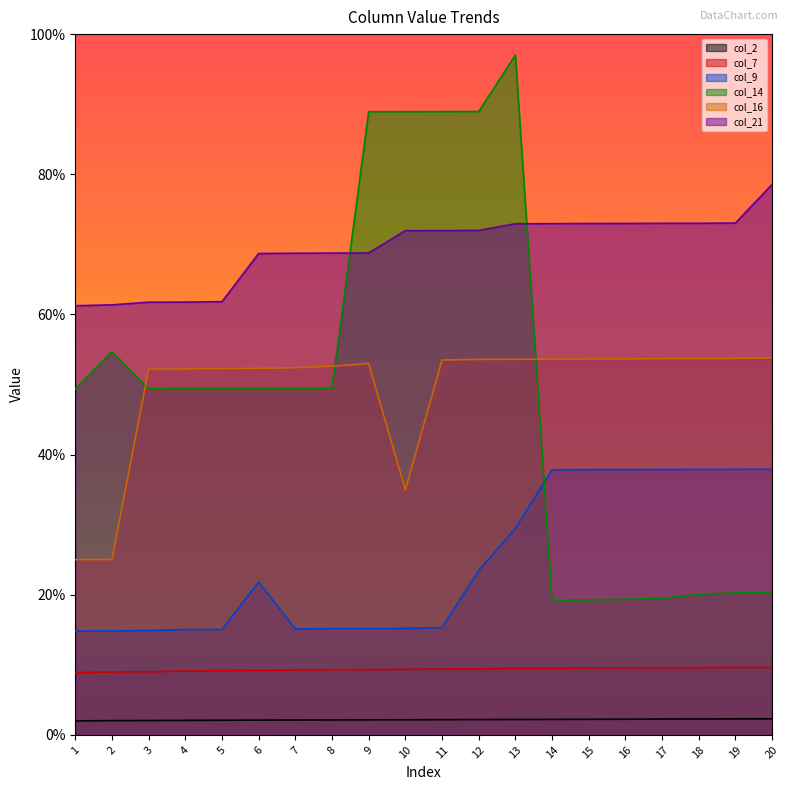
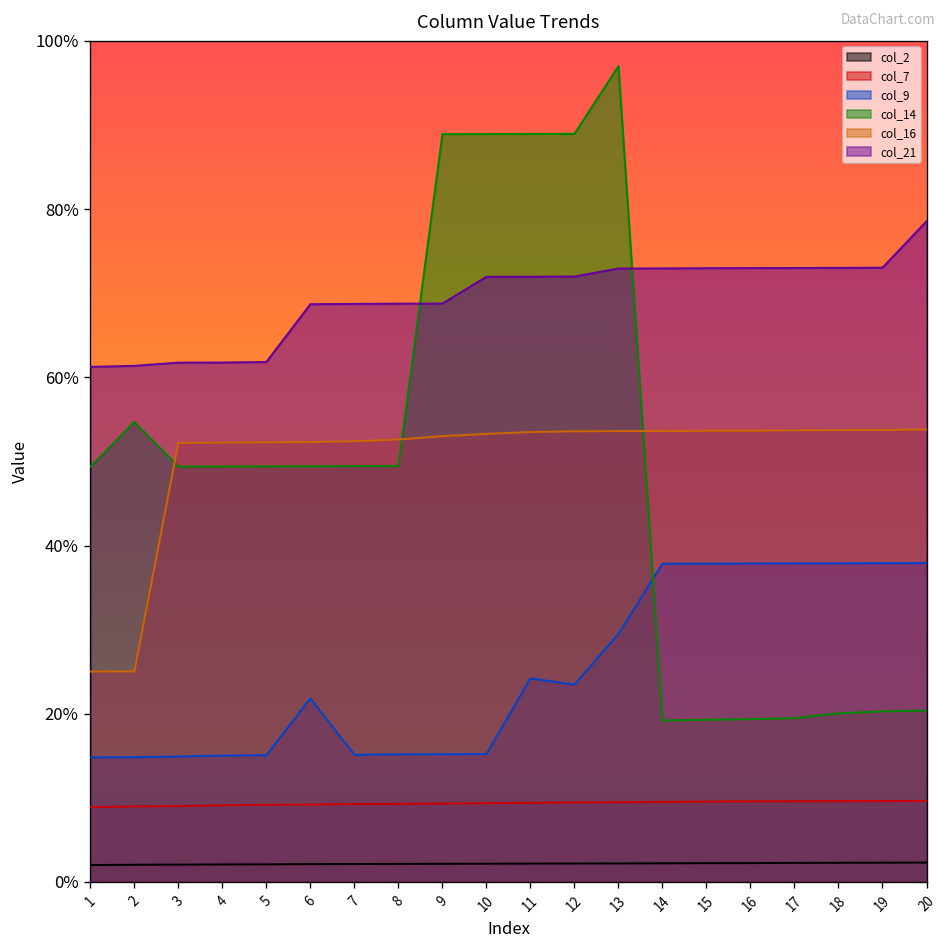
  {
    "col_2": {
      "1": "2%",
      "2": "2%",
      "3": "2%",
      "4": "2%",
      "5": "2%",
      "6": "2%",
      "7": "2%",
      "8": "2%",
      "9": "2%",
      "10": "2%",
      "11": "2%",
      "12": "2%",
      "13": "2%",
      "14": "2%",
      "15": "2%",
      "16": "2%",
      "17": "2%",
      "18": "2%",
      "19": "2%",
      "20": "2%"
    },
    "col_7": {
      "1": "9%",
      "2": "9%",
      "3": "9%",
      "4": "9%",
      "5": "9%",
      "6": "9%",
      "7": "9%",
      "8": "9%",
      "9": "9%",
      "10": "9%",
      "11": "9%",
      "12": "9%",
      "13": "9%",
      "14": "10%",
      "15": "10%",
      "16": "10%",
      "17": "10%",
      "18": "10%",
      "19": "10%",
      "20": "10%"
    },
    "col_9": {
      "1": "15%",
      "2": "15%",
      "3": "15%",
      "4": "15%",
      "5": "15%",
      "6": "22%",
      "7": "15%",
      "8": "15%",
      "9": "15%",
      "10": "15%",
-     "11": "15%",
+     "11": "24%",
      "12": "23%",
      "13": "29%",
      "14": "38%",
      "15": "38%",
      "16": "38%",
      "17": "38%",
      "18": "38%",
      "19": "38%",
      "20": "38%"
    },
    "col_14": {
      "1": "49%",
      "2": "55%",
      "3": "49%",
      "4": "49%",
      "5": "49%",
      "6": "49%",
      "7": "49%",
      "8": "49%",
      "9": "89%",
      "10": "89%",
      "11": "89%",
      "12": "89%",
      "13": "97%",
      "14": "19%",
      "15": "19%",
      "16": "19%",
      "17": "19%",
      "18": "20%",
      "19": "20%",
      "20": "20%"
    },
    "col_16": {
      "1": "25%",
      "2": "25%",
      "3": "52%",
      "4": "52%",
      "5": "52%",
      "6": "52%",
      "7": "52%",
      "8": "53%",
      "9": "53%",
-     "10": "35%",
+     "10": "53%",
      "11": "53%",
      "12": "54%",
      "13": "54%",
      "14": "54%",
      "15": "54%",
      "16": "54%",
      "17": "54%",
      "18": "54%",
      "19": "54%",
      "20": "54%"
    },
    "col_21": {
      "1": "61%",
      "2": "61%",
      "3": "62%",
      "4": "62%",
      "5": "62%",
      "6": "69%",
      "7": "69%",
      "8": "69%",
      "9": "69%",
      "10": "72%",
      "11": "72%",
      "12": "72%",
      "13": "73%",
      "14": "73%",
      "15": "73%",
      "16": "73%",
      "17": "73%",
      "18": "73%",
      "19": "73%",
      "20": "79%"
    }
  }
